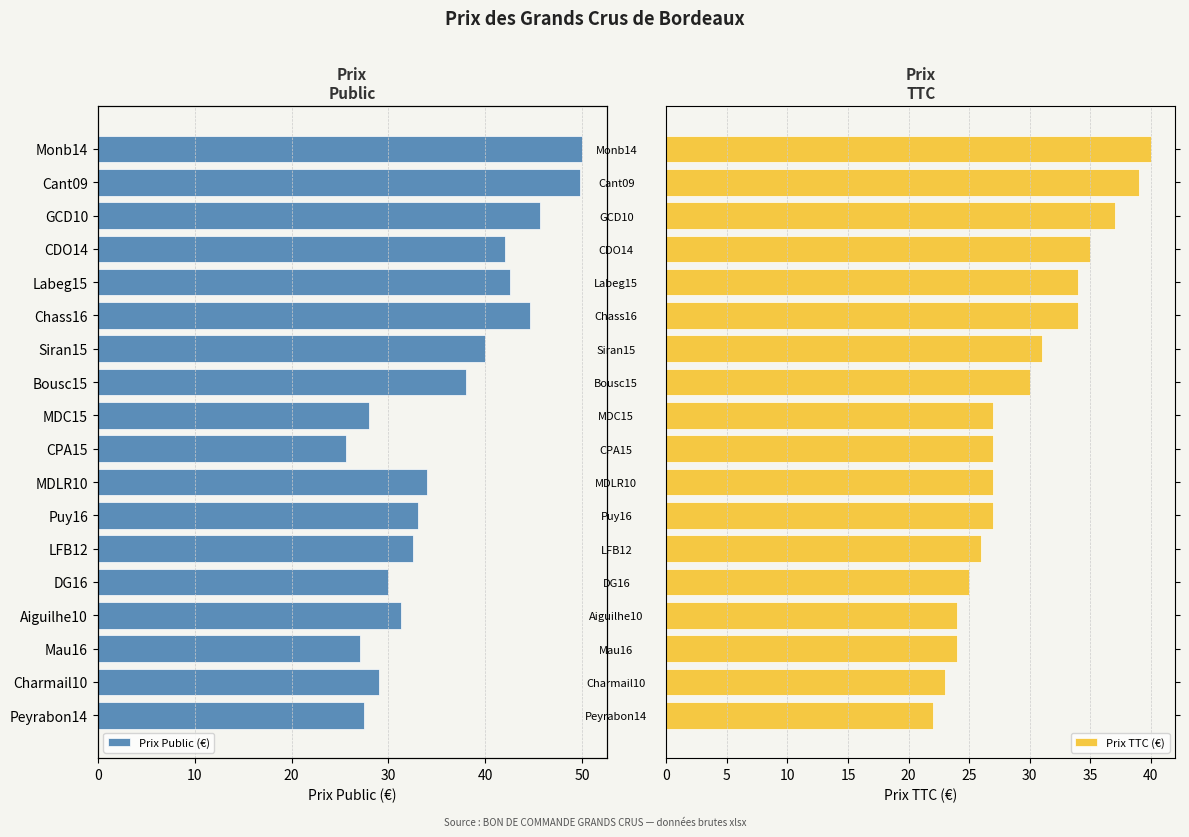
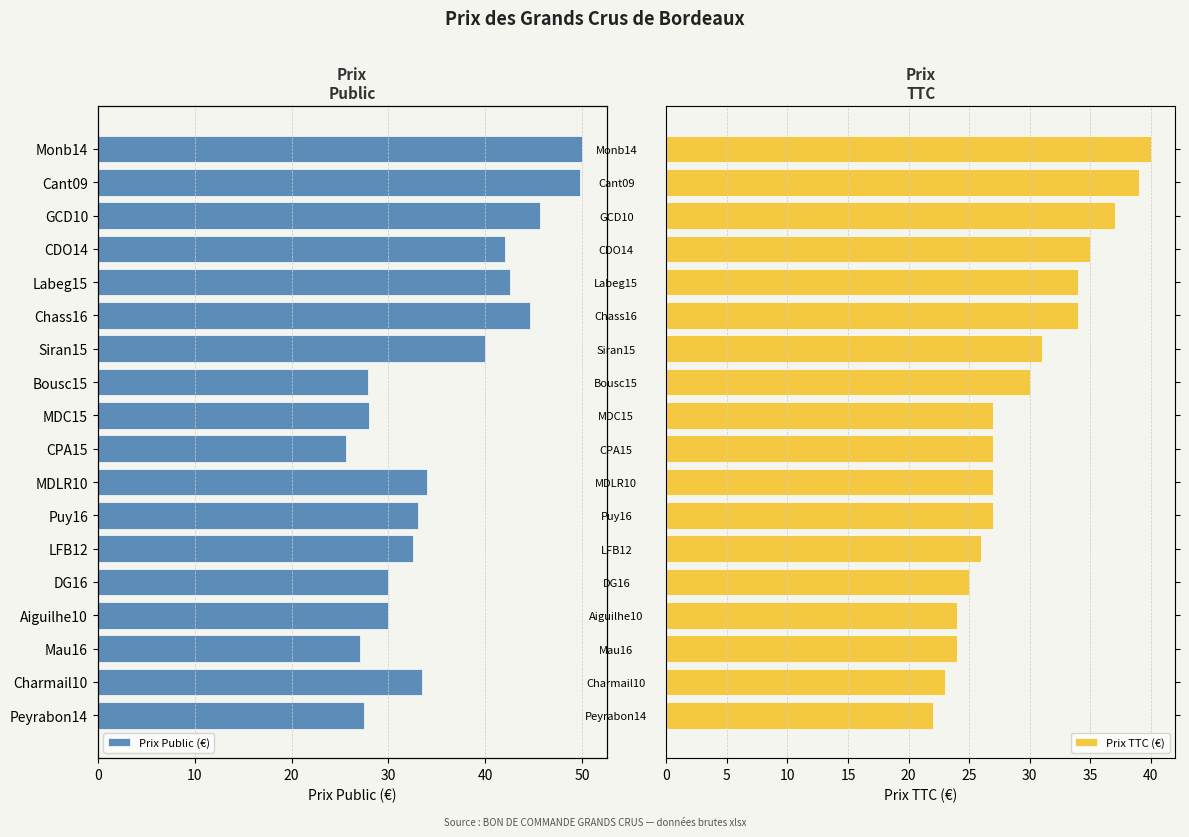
  {
    "Prix Public": {
      "Monb14": 50,
      "Cant09": 50,
      "GCD10": 46,
      "CDO14": 42,
      "Labeg15": 43,
      "Chass16": 45,
      "Siran15": 40,
-     "Bousc15": 38,
+     "Bousc15": 28,
      "MDC15": 28,
      "CPA15": 26,
      "MDLR10": 34,
      "Puy16": 33,
      "LFB12": 33,
      "DG16": 30,
-     "Aiguilhe10": 31,
+     "Aiguilhe10": 30,
      "Mau16": 27,
-     "Charmail10": 29,
+     "Charmail10": 34,
      "Peyrabon14": 28
    }
  }
